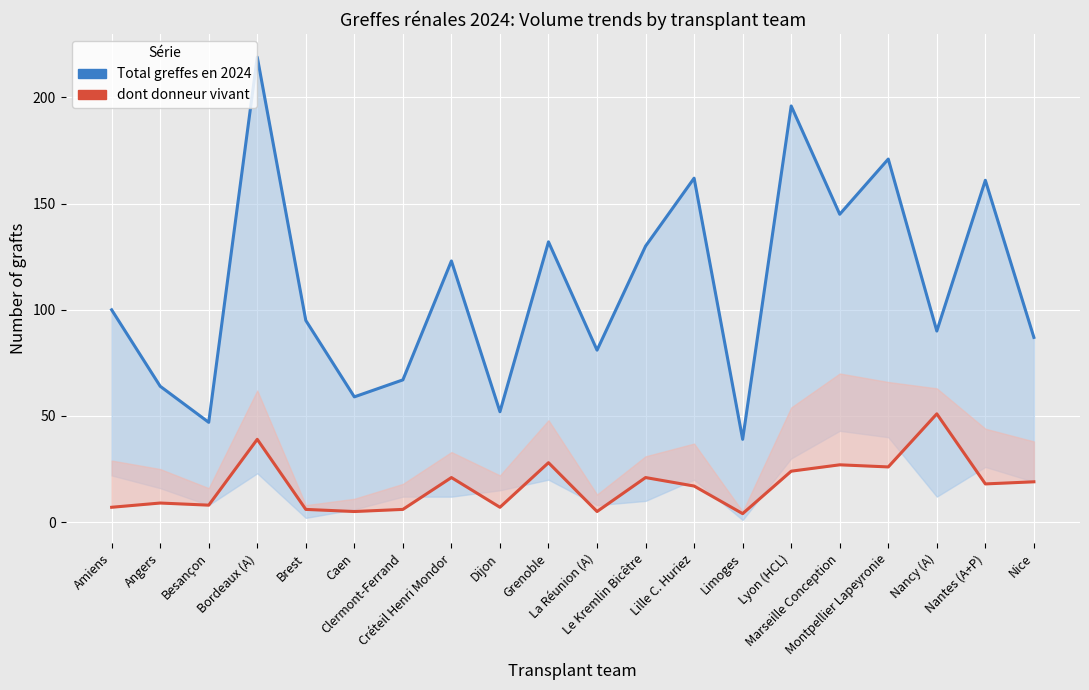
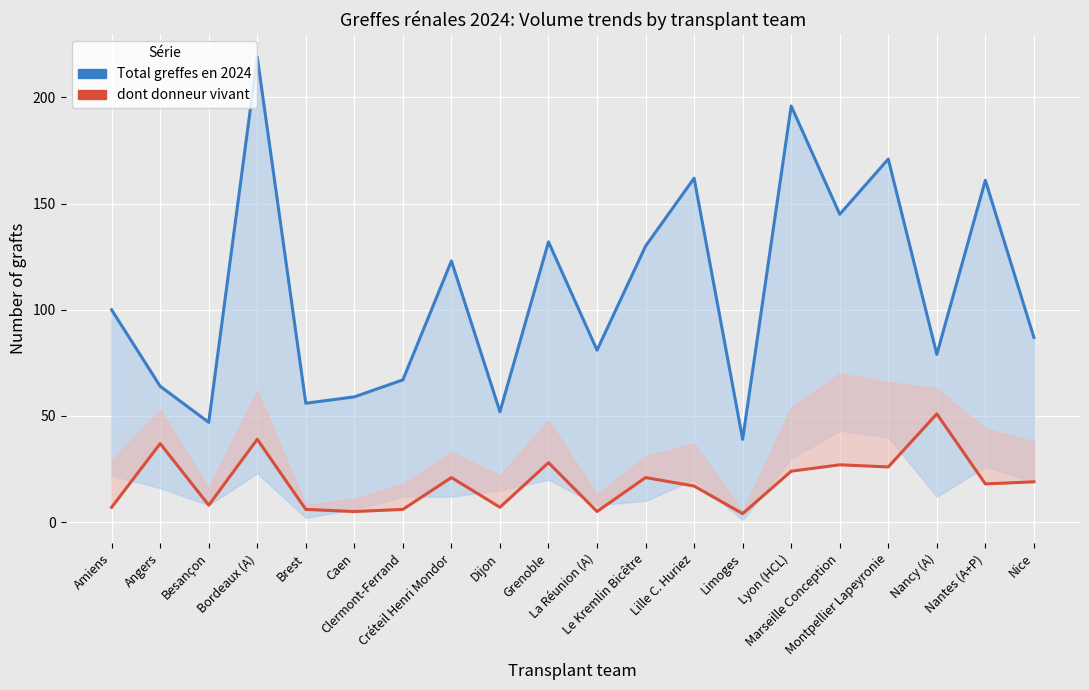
  {
    "Total greffes en 2024": {
      "Amiens": 100,
      "Angers": 64,
      "Besançon": 47,
      "Bordeaux (A)": 219,
-     "Brest": 95,
+     "Brest": 56,
      "Caen": 59,
      "Clermont-Ferrand": 67,
      "Créteil Henri Mondor": 123,
      "Dijon": 52,
      "Grenoble": 132,
      "La Réunion (A)": 81,
      "Le Kremlin Bicêtre": 130,
      "Lille C. Huriez": 162,
      "Limoges": 39,
      "Lyon (HCL)": 196,
      "Marseille Conception": 145,
      "Montpellier Lapeyronie": 171,
-     "Nancy (A)": 90,
+     "Nancy (A)": 79,
      "Nantes (A+P)": 161,
      "Nice": 87
    },
    "dont donneur vivant": {
      "Amiens": 7,
-     "Angers": 9,
+     "Angers": 37,
      "Besançon": 8,
      "Bordeaux (A)": 39,
      "Brest": 6,
      "Caen": 5,
      "Clermont-Ferrand": 6,
      "Créteil Henri Mondor": 21,
      "Dijon": 7,
      "Grenoble": 28,
      "La Réunion (A)": 5,
      "Le Kremlin Bicêtre": 21,
      "Lille C. Huriez": 17,
      "Lyon (HCL)": 24,
      "Marseille Conception": 27,
      "Montpellier Lapeyronie": 26,
      "Nancy (A)": 51,
      "Nantes (A+P)": 18,
      "Nice": 19
    }
  }
